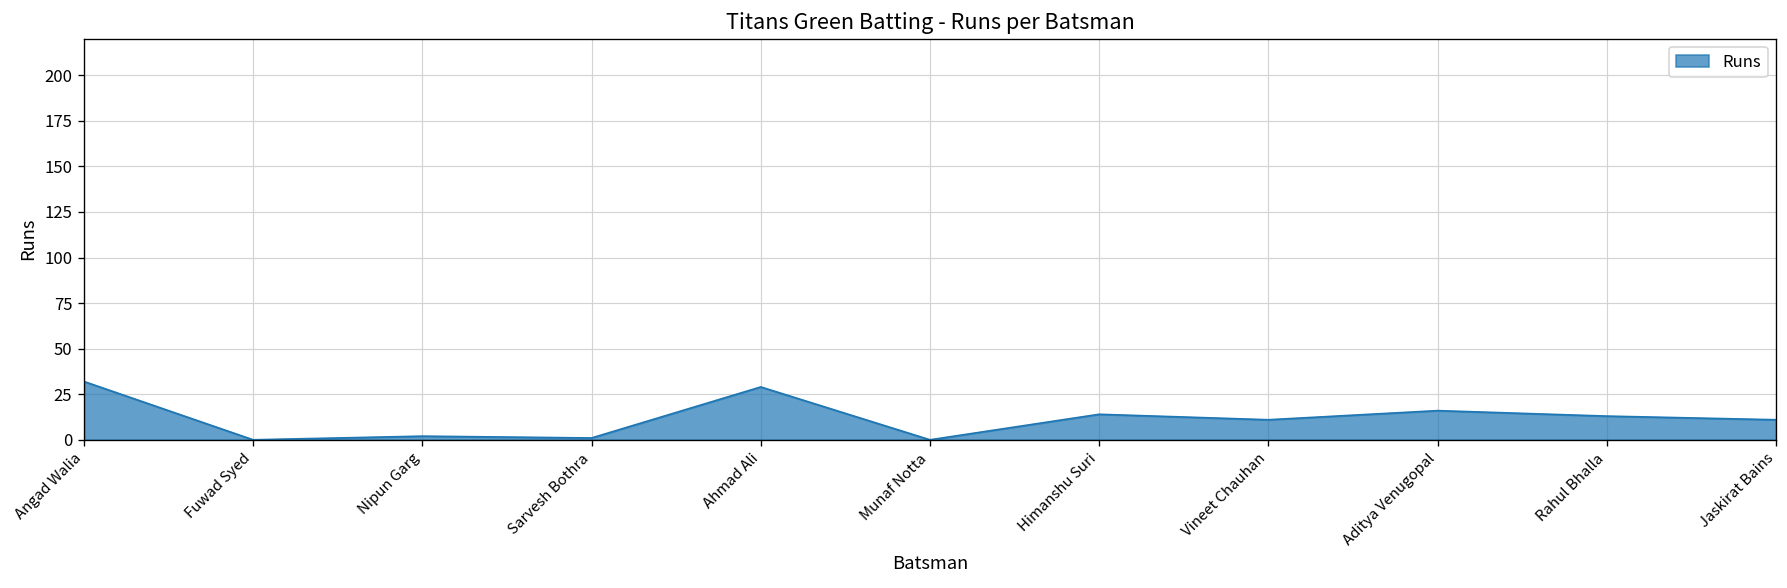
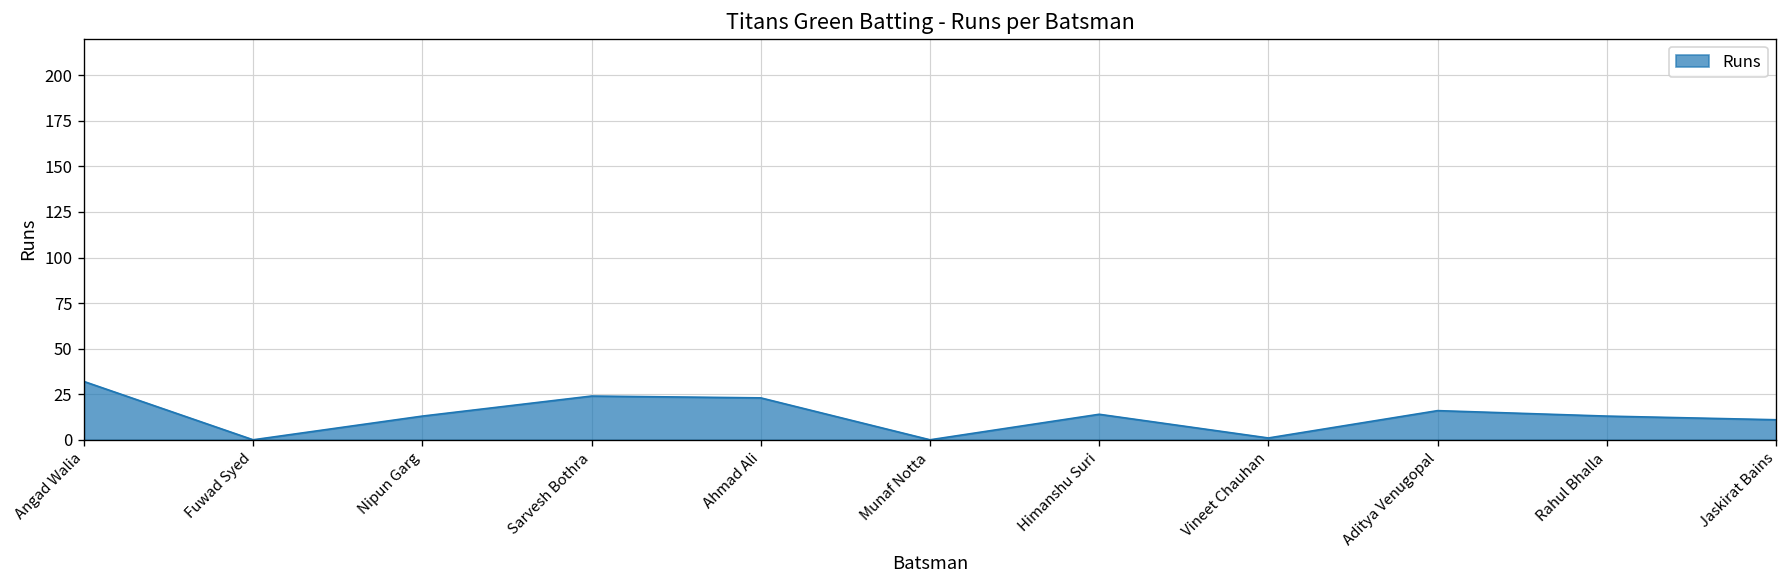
  {
    "Angad Walia": 32,
    "Fuwad Syed": 0,
-   "Nipun Garg": 2,
-   "Sarvesh Bothra": 1,
-   "Ahmad Ali": 29,
+   "Nipun Garg": 13,
+   "Sarvesh Bothra": 24,
+   "Ahmad Ali": 23,
    "Munaf Notta": 0,
    "Himanshu Suri": 14,
-   "Vineet Chauhan": 11,
+   "Vineet Chauhan": 1,
    "Aditya Venugopal": 16,
    "Rahul Bhalla": 13,
    "Jaskirat Bains": 11
  }
